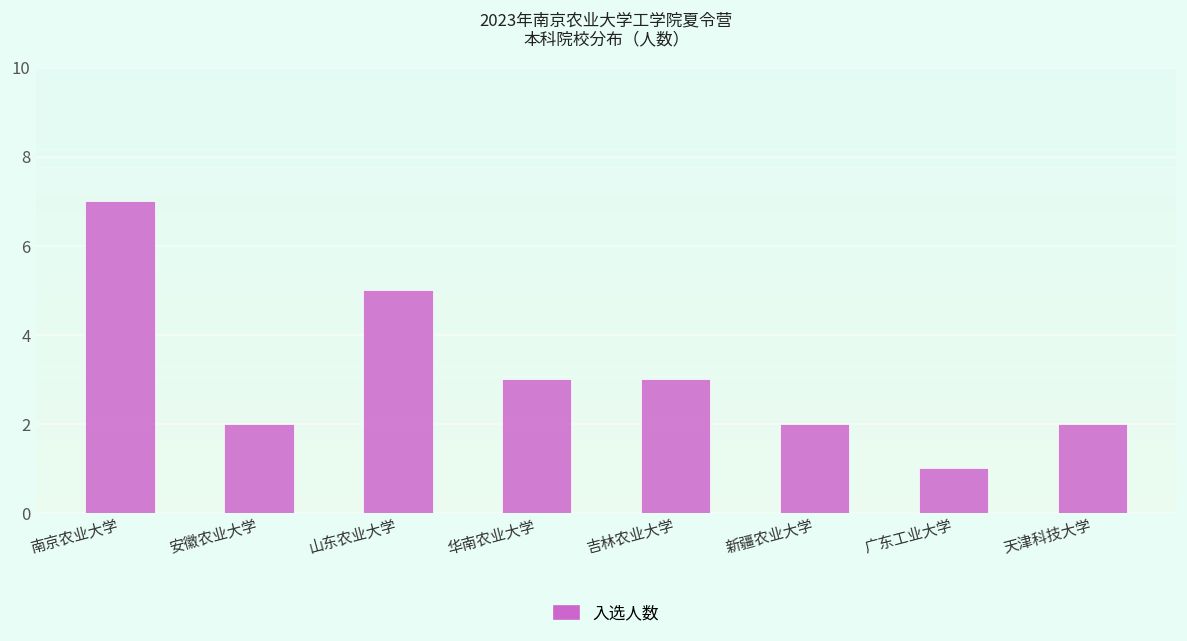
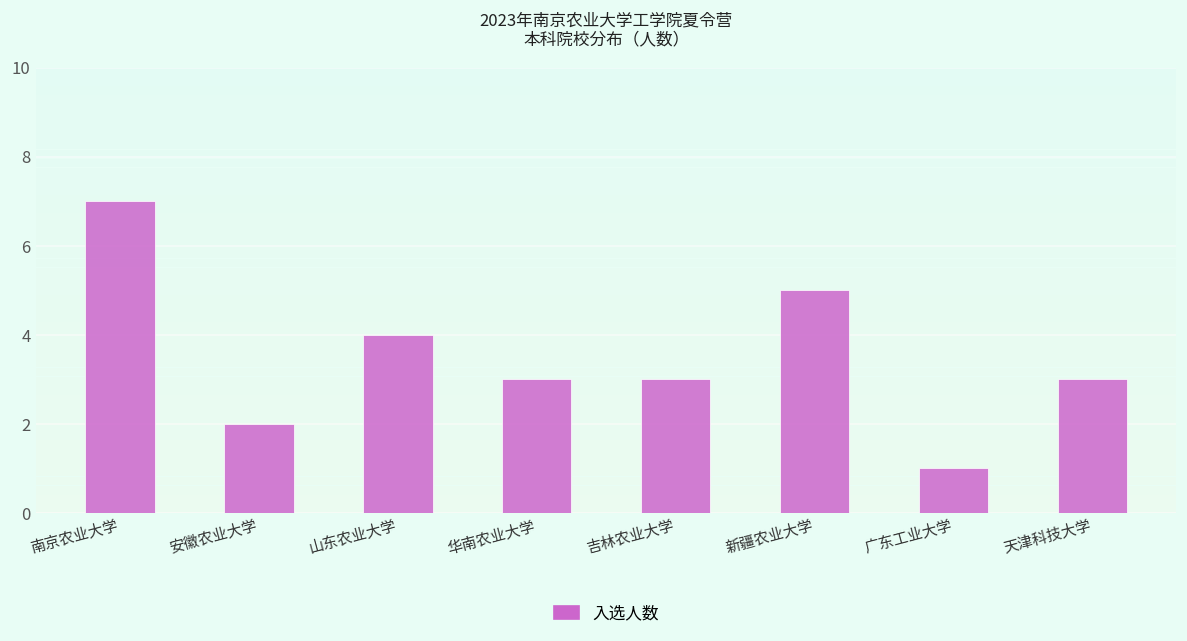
  {
    "南京农业大学": 7,
    "安徽农业大学": 2,
-   "山东农业大学": 5,
+   "山东农业大学": 4,
    "华南农业大学": 3,
    "吉林农业大学": 3,
-   "新疆农业大学": 2,
+   "新疆农业大学": 5,
    "广东工业大学": 1,
-   "天津科技大学": 2
+   "天津科技大学": 3
  }
